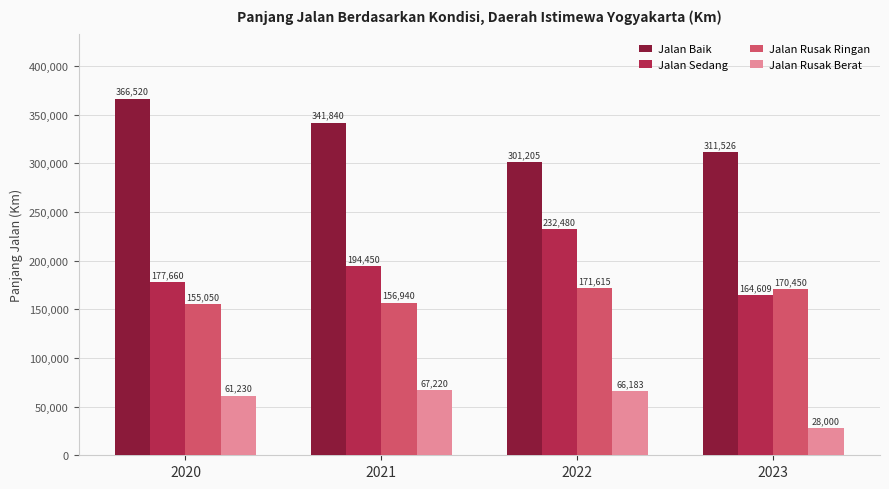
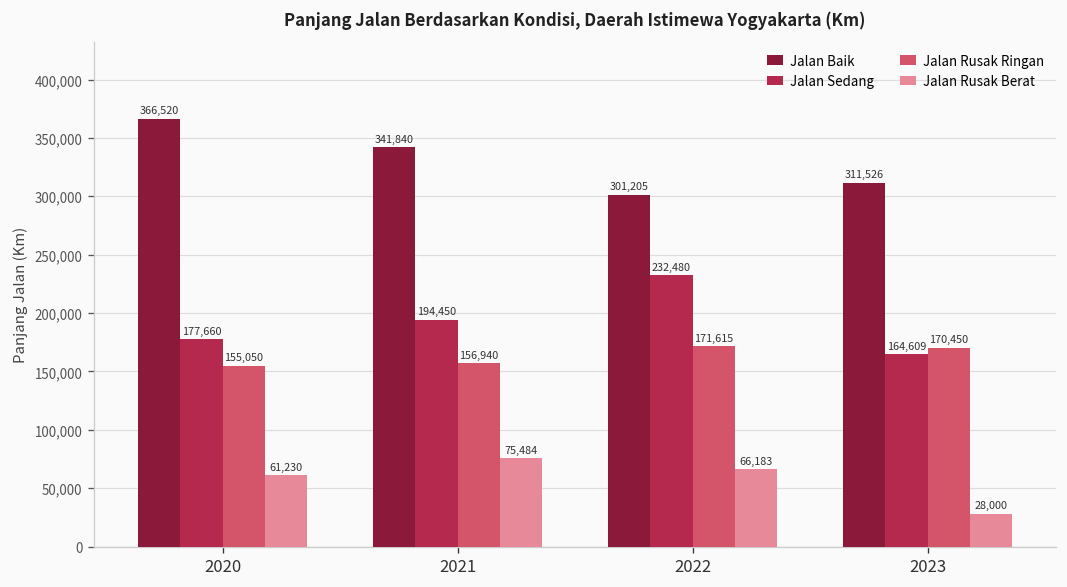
  {
    "Jalan Rusak Berat": {
      "2020": "61,230",
-     "2021": "67,220",
+     "2021": "75,484",
      "2022": "66,183",
      "2023": "28,000"
    }
  }
